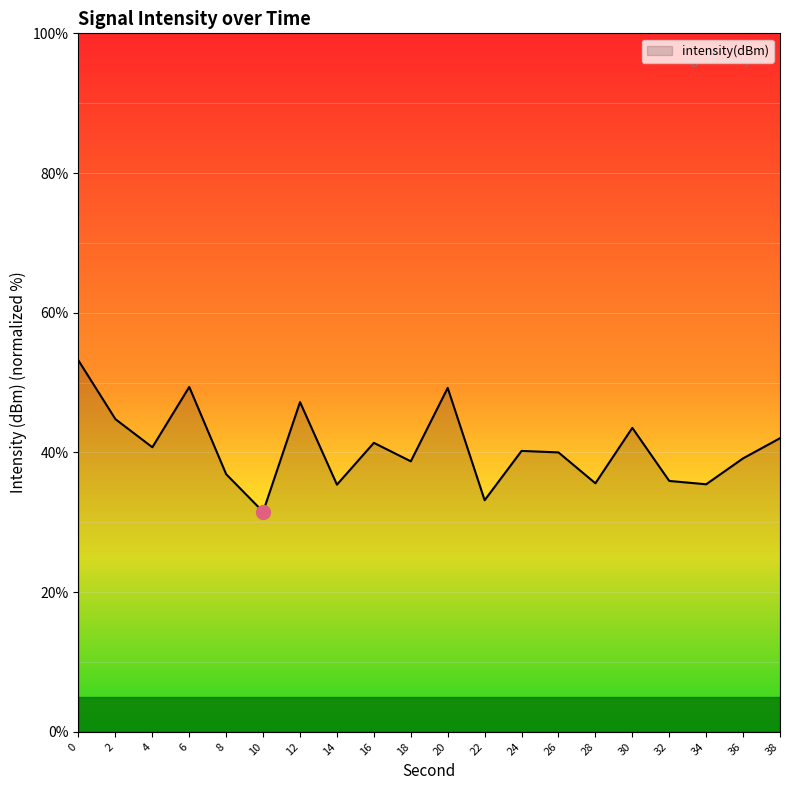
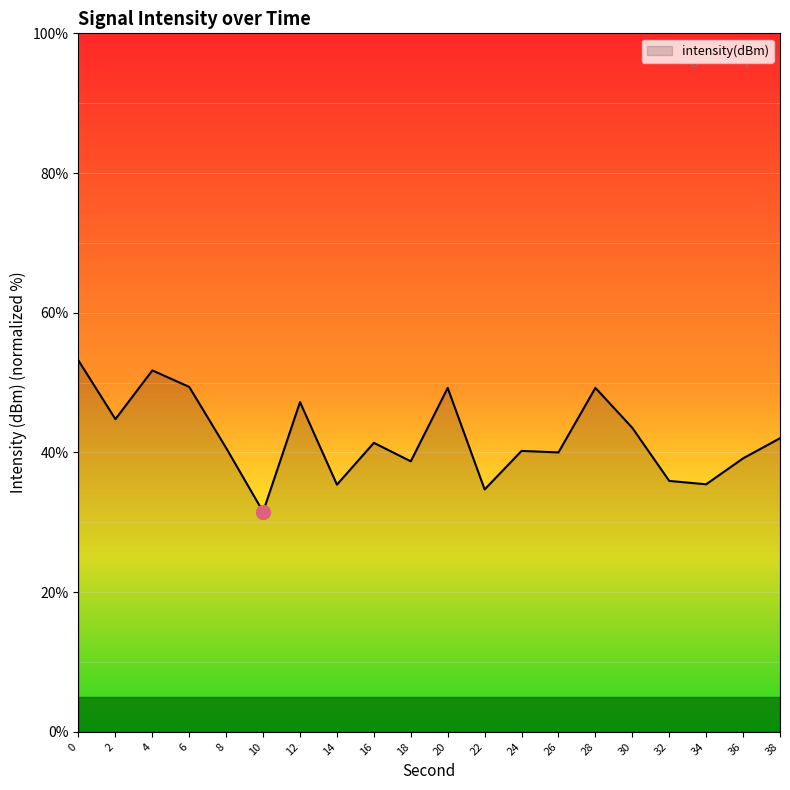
  {
    "intensity(dBm)": {
      "0": "53%",
      "2": "45%",
-     "4": "41%",
+     "4": "52%",
      "6": "49%",
-     "8": "37%",
+     "8": "41%",
      "12": "47%",
      "14": "35%",
      "16": "41%",
      "18": "39%",
      "20": "49%",
-     "22": "33%",
+     "22": "35%",
      "24": "40%",
      "26": "40%",
-     "28": "36%",
+     "28": "49%",
      "30": "44%",
      "32": "36%",
      "34": "35%",
      "36": "39%",
      "38": "42%"
    }
  }
